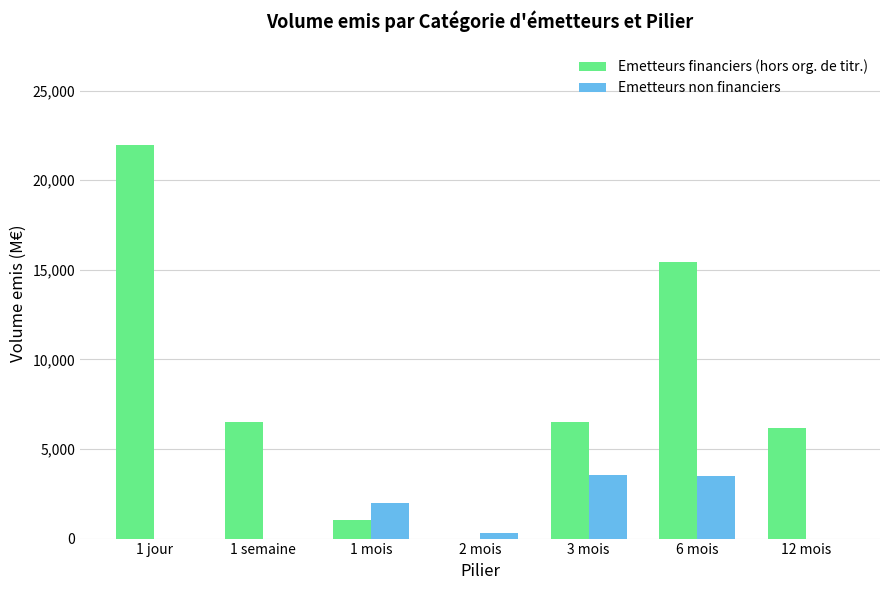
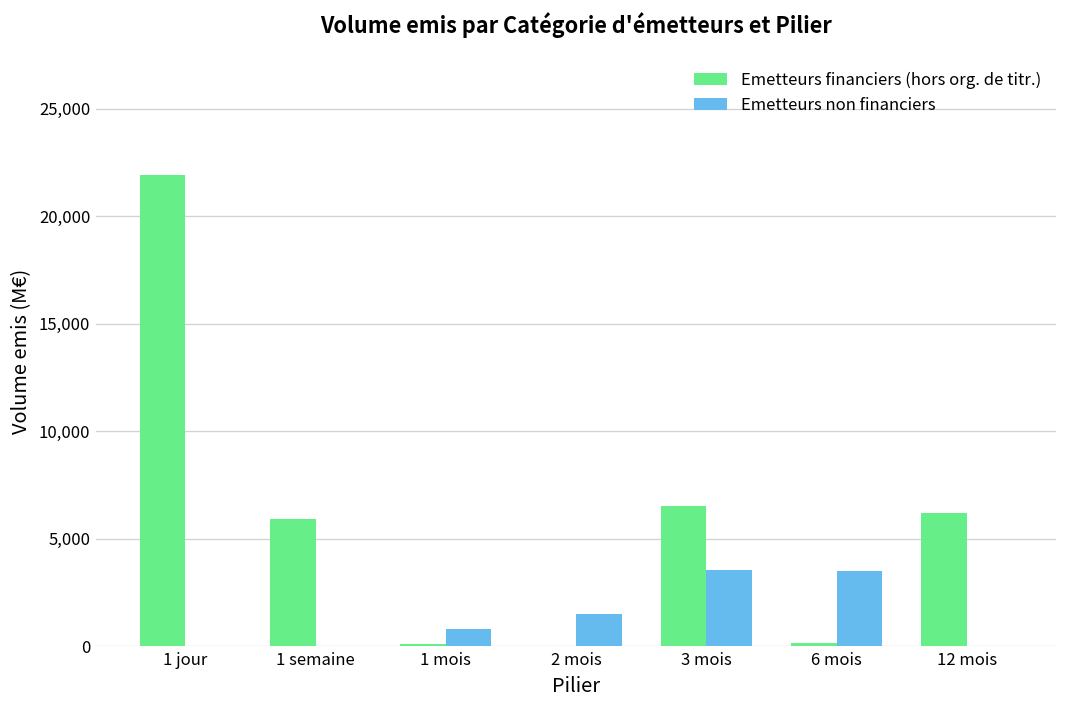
  {
    "Emetteurs financiers (hors org. de titr.)": {
      "1 jour": "21,900",
-     "1 semaine": "6,500",
-     "1 mois": "1,000",
+     "1 semaine": "5,900",
+     "1 mois": "100",
      "2 mois": "0",
      "3 mois": "6,500",
-     "6 mois": "15,400",
+     "6 mois": "200",
      "12 mois": "6,200"
    },
    "Emetteurs non financiers": {
      "1 jour": "0",
      "1 semaine": "0",
-     "1 mois": "2,000",
-     "2 mois": "300",
+     "1 mois": "800",
+     "2 mois": "1,500",
      "3 mois": "3,500",
      "6 mois": "3,500",
      "12 mois": "0"
    }
  }
